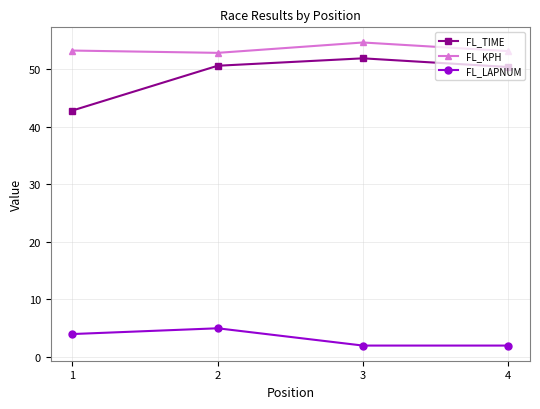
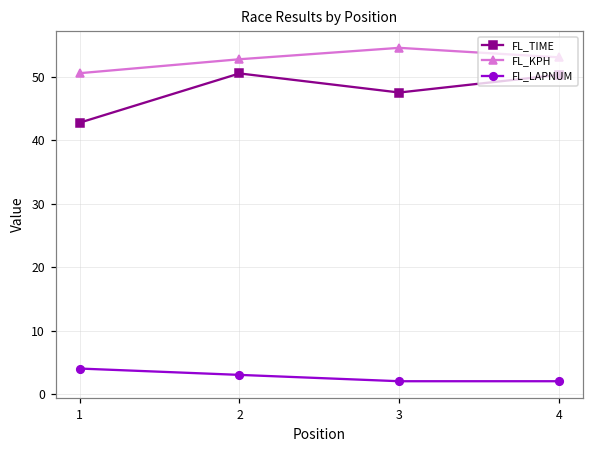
  {
    "FL_TIME": {
      "1": 43,
      "2": 51,
-     "3": 52
+     "3": 48
    },
    "FL_KPH": {
-     "1": 53,
+     "1": 51,
      "2": 53,
      "3": 55
    },
    "FL_LAPNUM": {
      "1": 4,
-     "2": 5,
+     "2": 3,
      "3": 2,
      "4": 2
    }
  }
